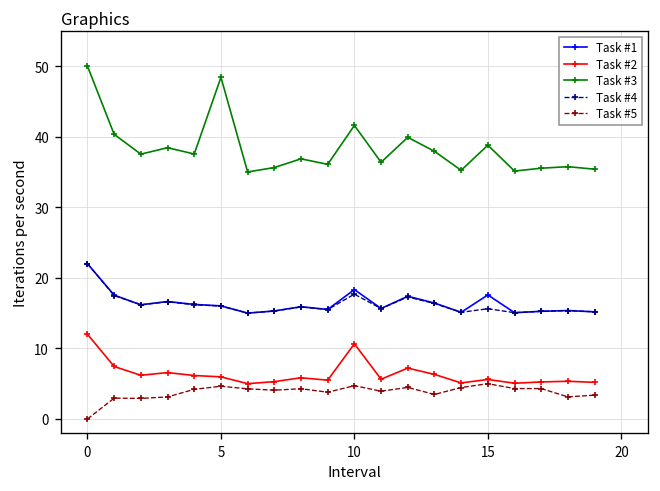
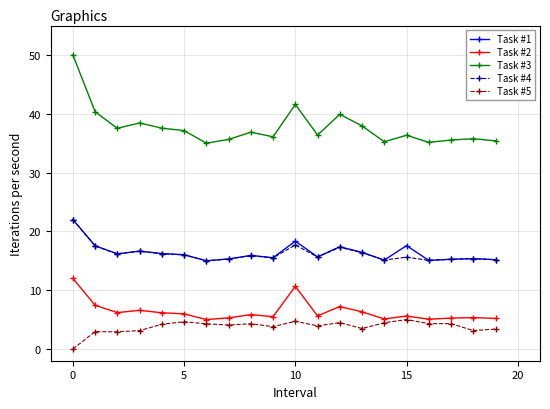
  {
    "Task #1": {
      "10": 18,
      "15": 18
    },
    "Task #2": {
      "0": 12,
      "5": 6,
      "10": 11,
      "15": 6
    },
    "Task #3": {
      "0": 50,
-     "5": 48,
+     "5": 37,
      "10": 42,
-     "15": 39
+     "15": 36
    },
    "Task #4": {
      "10": 18,
      "15": 16
    },
    "Task #5": {
      "0": 0,
      "5": 5,
      "10": 5,
      "15": 5
    }
  }
